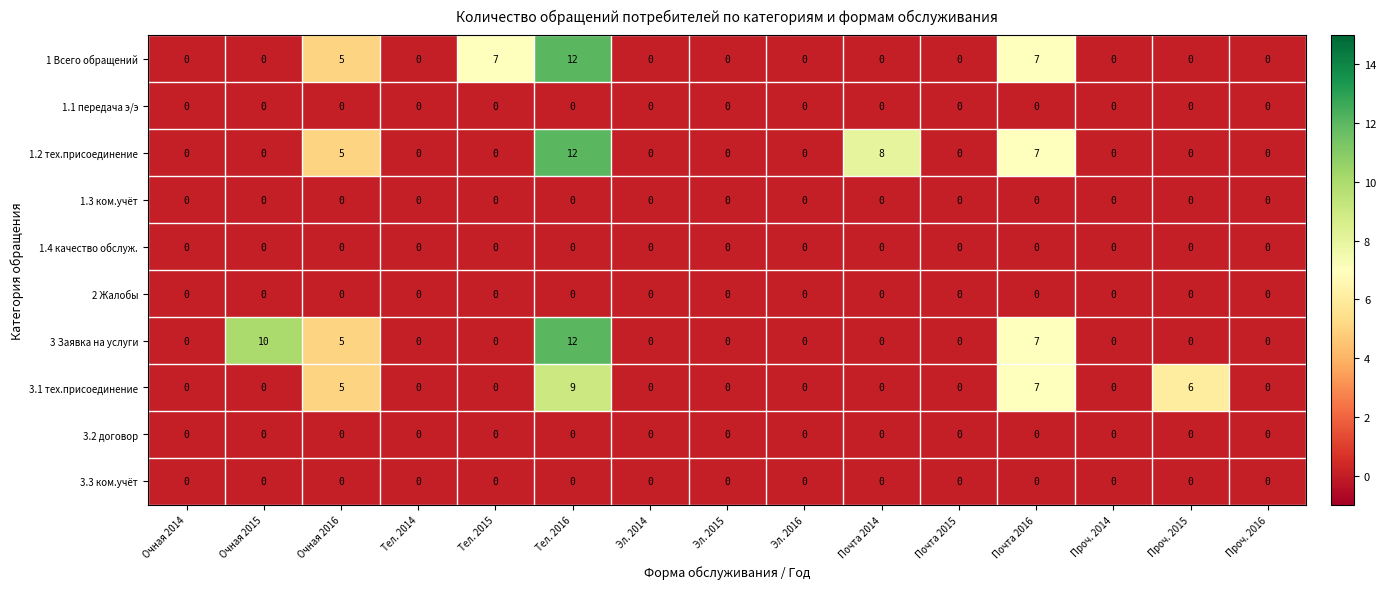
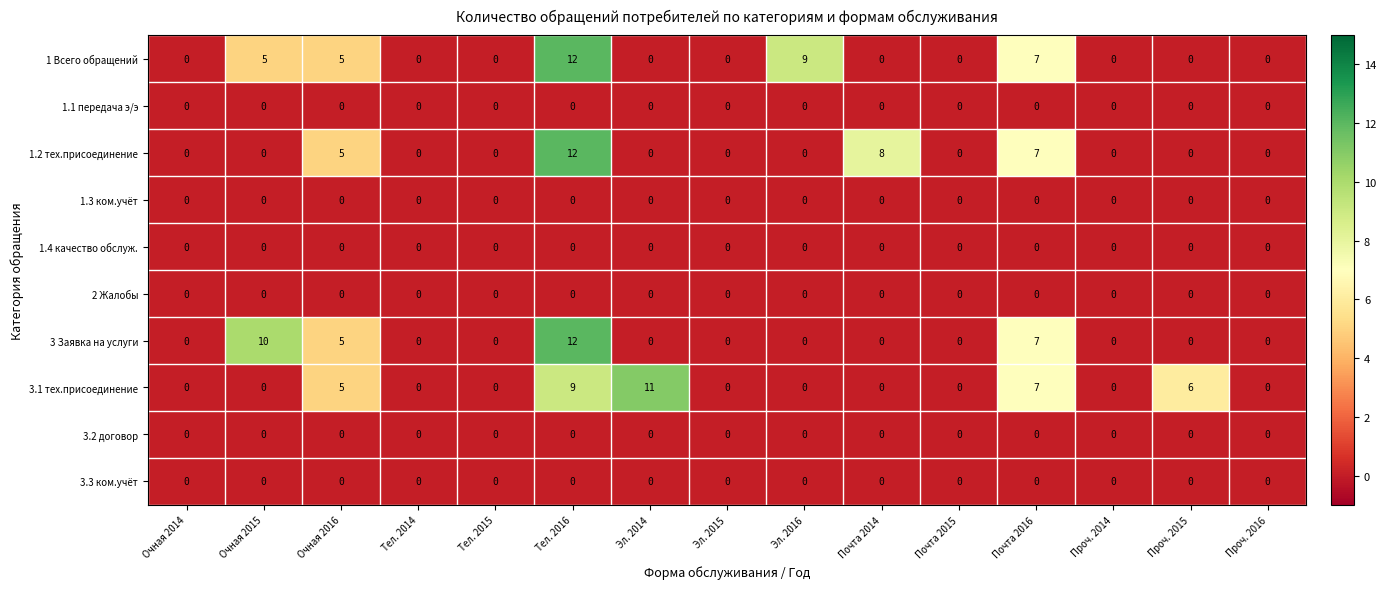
  {
    "1 Всего обращений": {
      "Очная 2014": 0,
-     "Очная 2015": 0,
+     "Очная 2015": 5,
      "Очная 2016": 5,
      "Тел. 2014": 0,
-     "Тел. 2015": 7,
+     "Тел. 2015": 0,
      "Тел. 2016": 12,
      "Эл. 2014": 0,
      "Эл. 2015": 0,
-     "Эл. 2016": 0,
+     "Эл. 2016": 9,
      "Почта 2014": 0,
      "Почта 2015": 0,
      "Почта 2016": 7,
      "Проч. 2014": 0,
      "Проч. 2015": 0,
      "Проч. 2016": 0
    },
    "1.1 передача э/э": {
      "Очная 2014": 0,
      "Очная 2015": 0,
      "Очная 2016": 0,
      "Тел. 2014": 0,
      "Тел. 2015": 0,
      "Тел. 2016": 0,
      "Эл. 2014": 0,
      "Эл. 2015": 0,
      "Эл. 2016": 0,
      "Почта 2014": 0,
      "Почта 2015": 0,
      "Почта 2016": 0,
      "Проч. 2014": 0,
      "Проч. 2015": 0,
      "Проч. 2016": 0
    },
    "1.2 тех.присоединение": {
      "Очная 2014": 0,
      "Очная 2015": 0,
      "Очная 2016": 5,
      "Тел. 2014": 0,
      "Тел. 2015": 0,
      "Тел. 2016": 12,
      "Эл. 2014": 0,
      "Эл. 2015": 0,
      "Эл. 2016": 0,
      "Почта 2014": 8,
      "Почта 2015": 0,
      "Почта 2016": 7,
      "Проч. 2014": 0,
      "Проч. 2015": 0,
      "Проч. 2016": 0
    },
    "1.3 ком.учёт": {
      "Очная 2014": 0,
      "Очная 2015": 0,
      "Очная 2016": 0,
      "Тел. 2014": 0,
      "Тел. 2015": 0,
      "Тел. 2016": 0,
      "Эл. 2014": 0,
      "Эл. 2015": 0,
      "Эл. 2016": 0,
      "Почта 2014": 0,
      "Почта 2015": 0,
      "Почта 2016": 0,
      "Проч. 2014": 0,
      "Проч. 2015": 0,
      "Проч. 2016": 0
    },
    "1.4 качество обслуж.": {
      "Очная 2014": 0,
      "Очная 2015": 0,
      "Очная 2016": 0,
      "Тел. 2014": 0,
      "Тел. 2015": 0,
      "Тел. 2016": 0,
      "Эл. 2014": 0,
      "Эл. 2015": 0,
      "Эл. 2016": 0,
      "Почта 2014": 0,
      "Почта 2015": 0,
      "Почта 2016": 0,
      "Проч. 2014": 0,
      "Проч. 2015": 0,
      "Проч. 2016": 0
    },
    "2 Жалобы": {
      "Очная 2014": 0,
      "Очная 2015": 0,
      "Очная 2016": 0,
      "Тел. 2014": 0,
      "Тел. 2015": 0,
      "Тел. 2016": 0,
      "Эл. 2014": 0,
      "Эл. 2015": 0,
      "Эл. 2016": 0,
      "Почта 2014": 0,
      "Почта 2015": 0,
      "Почта 2016": 0,
      "Проч. 2014": 0,
      "Проч. 2015": 0,
      "Проч. 2016": 0
    },
    "3 Заявка на услуги": {
      "Очная 2014": 0,
      "Очная 2015": 10,
      "Очная 2016": 5,
      "Тел. 2014": 0,
      "Тел. 2015": 0,
      "Тел. 2016": 12,
      "Эл. 2014": 0,
      "Эл. 2015": 0,
      "Эл. 2016": 0,
      "Почта 2014": 0,
      "Почта 2015": 0,
      "Почта 2016": 7,
      "Проч. 2014": 0,
      "Проч. 2015": 0,
      "Проч. 2016": 0
    },
    "3.1 тех.присоединение": {
      "Очная 2014": 0,
      "Очная 2015": 0,
      "Очная 2016": 5,
      "Тел. 2014": 0,
      "Тел. 2015": 0,
      "Тел. 2016": 9,
-     "Эл. 2014": 0,
+     "Эл. 2014": 11,
      "Эл. 2015": 0,
      "Эл. 2016": 0,
      "Почта 2014": 0,
      "Почта 2015": 0,
      "Почта 2016": 7,
      "Проч. 2014": 0,
      "Проч. 2015": 6,
      "Проч. 2016": 0
    },
    "3.2 договор": {
      "Очная 2014": 0,
      "Очная 2015": 0,
      "Очная 2016": 0,
      "Тел. 2014": 0,
      "Тел. 2015": 0,
      "Тел. 2016": 0,
      "Эл. 2014": 0,
      "Эл. 2015": 0,
      "Эл. 2016": 0,
      "Почта 2014": 0,
      "Почта 2015": 0,
      "Почта 2016": 0,
      "Проч. 2014": 0,
      "Проч. 2015": 0,
      "Проч. 2016": 0
    },
    "3.3 ком.учёт": {
      "Очная 2014": 0,
      "Очная 2015": 0,
      "Очная 2016": 0,
      "Тел. 2014": 0,
      "Тел. 2015": 0,
      "Тел. 2016": 0,
      "Эл. 2014": 0,
      "Эл. 2015": 0,
      "Эл. 2016": 0,
      "Почта 2014": 0,
      "Почта 2015": 0,
      "Почта 2016": 0,
      "Проч. 2014": 0,
      "Проч. 2015": 0,
      "Проч. 2016": 0
    }
  }
